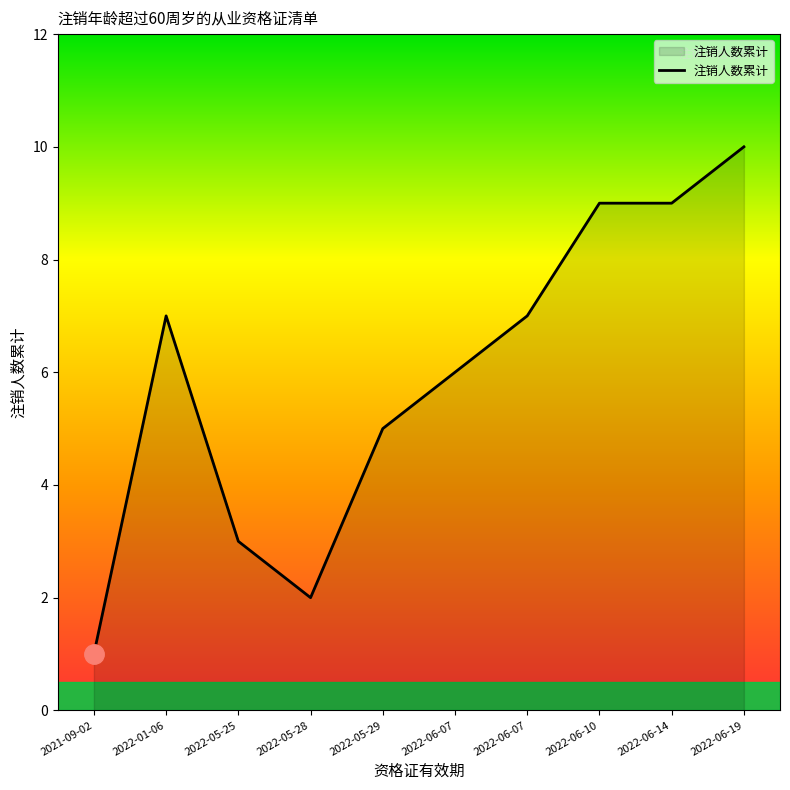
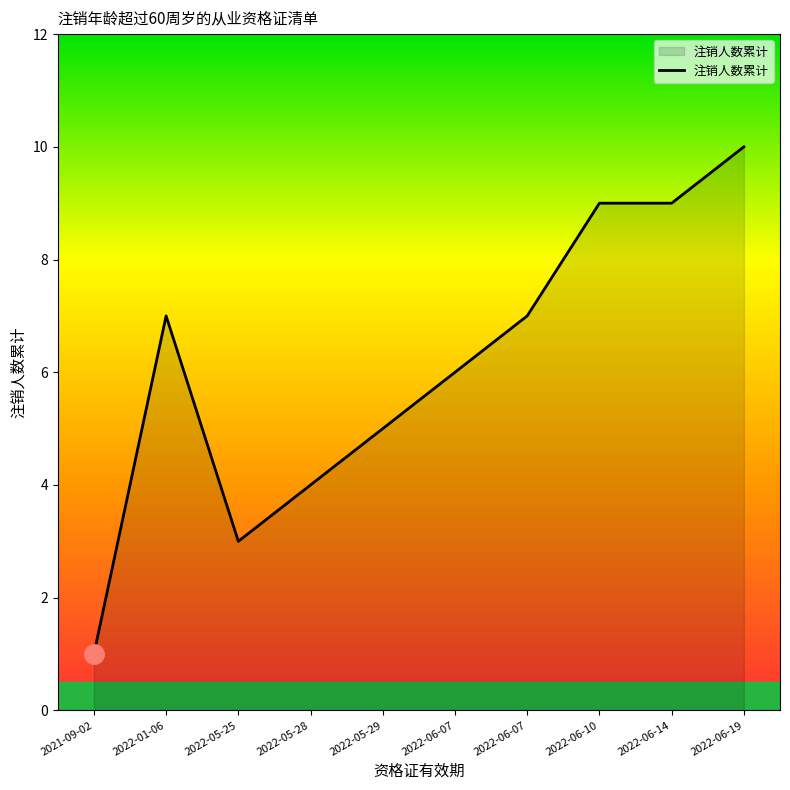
  {
    "注销人数累计": {
      "2022-01-06": 7,
      "2022-05-25": 3,
-     "2022-05-28": 2,
+     "2022-05-28": 4,
      "2022-05-29": 5,
      "2022-06-10": 9,
      "2022-06-14": 9,
      "2022-06-19": 10
    }
  }
